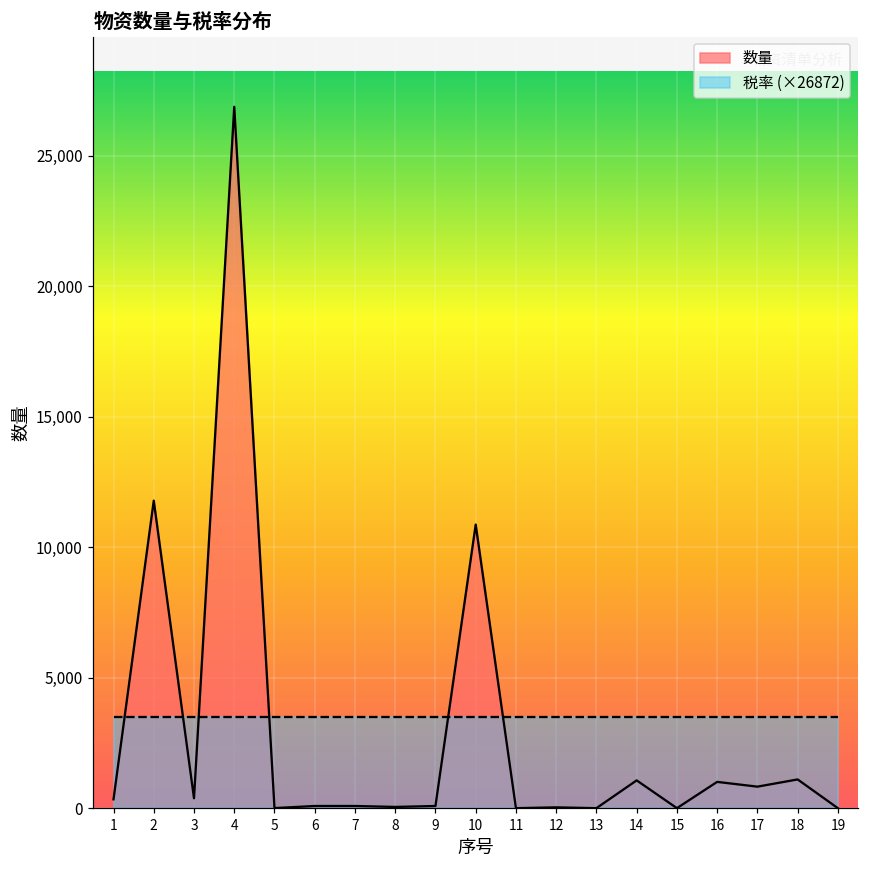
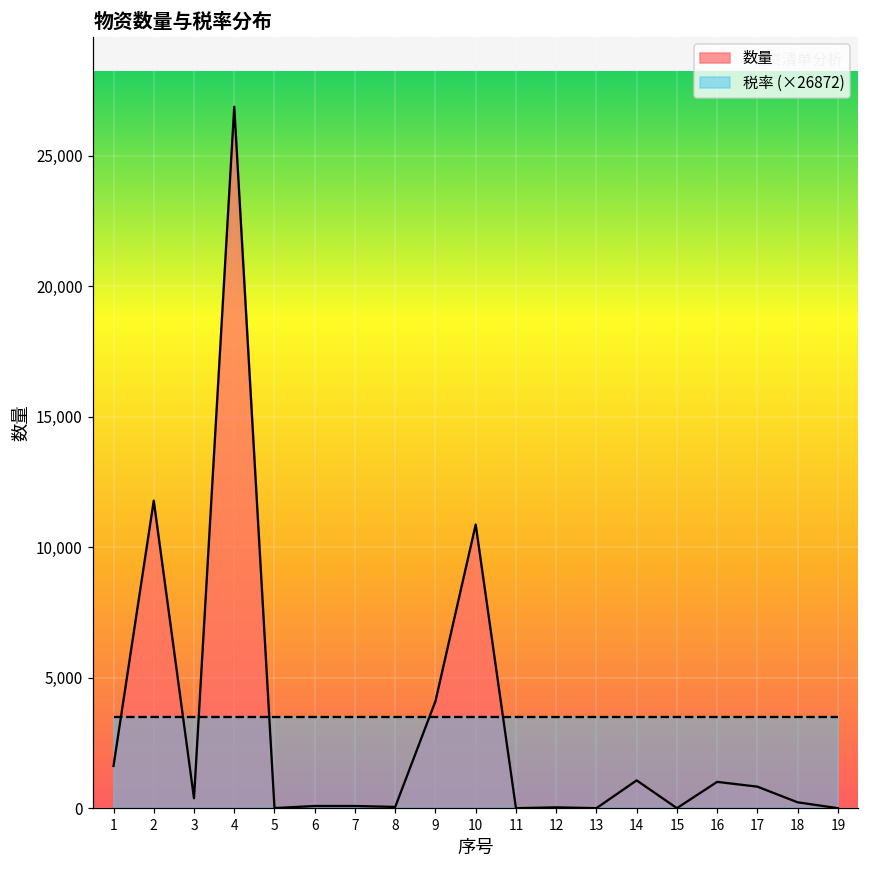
  {
    "数量": {
-     "1": "300",
+     "1": "1,600",
      "2": "11,800",
      "3": "400",
      "4": "26,900",
      "5": "0",
      "6": "100",
      "7": "100",
      "8": "0",
-     "9": "100",
+     "9": "4,100",
      "10": "10,900",
      "11": "0",
      "12": "0",
      "13": "0",
      "14": "1,100",
      "15": "0",
      "16": "1,000",
      "17": "800",
-     "18": "1,100",
+     "18": "200",
      "19": "0"
    },
    "税率 (×26872)": {
      "1": "3,500",
      "2": "3,500",
      "3": "3,500",
      "4": "3,500",
      "5": "3,500",
      "6": "3,500",
      "7": "3,500",
      "8": "3,500",
      "9": "3,500",
      "10": "3,500",
      "11": "3,500",
      "12": "3,500",
      "13": "3,500",
      "14": "3,500",
      "15": "3,500",
      "16": "3,500",
      "17": "3,500",
      "18": "3,500",
      "19": "3,500"
    }
  }
